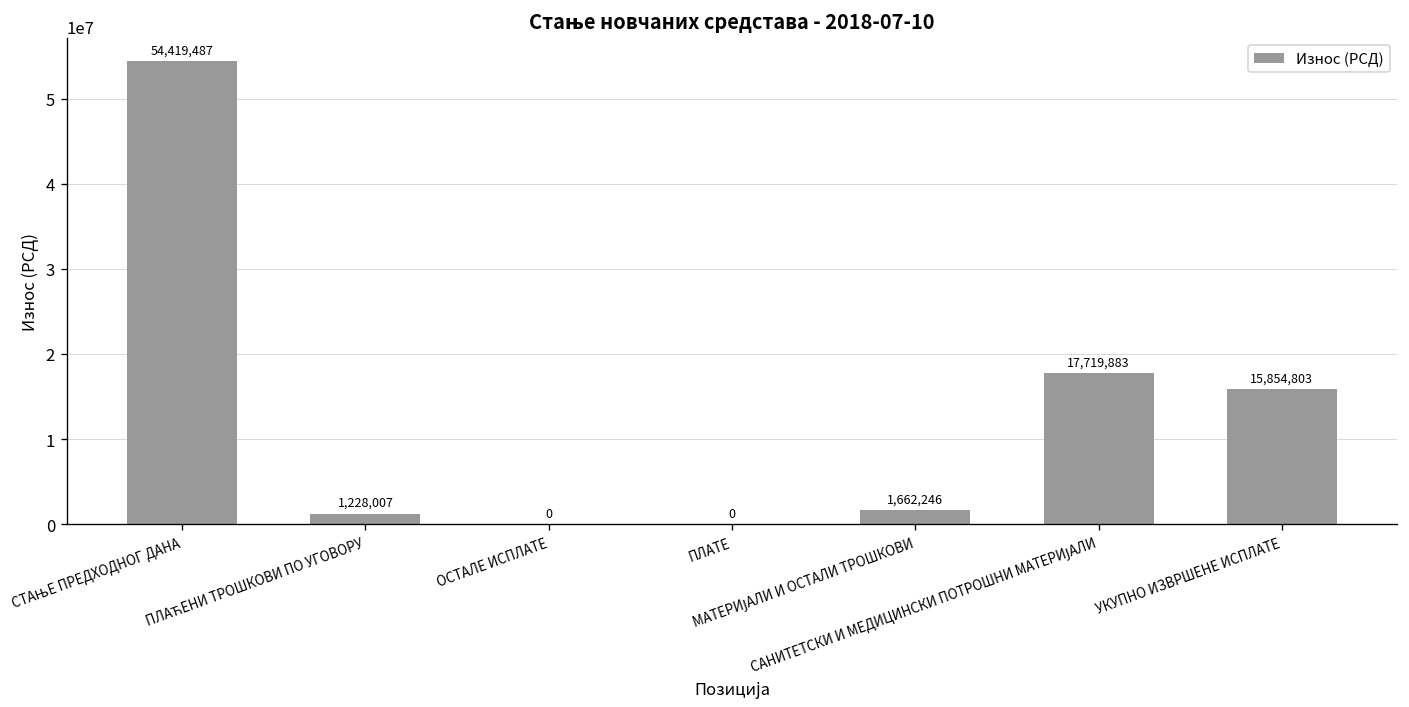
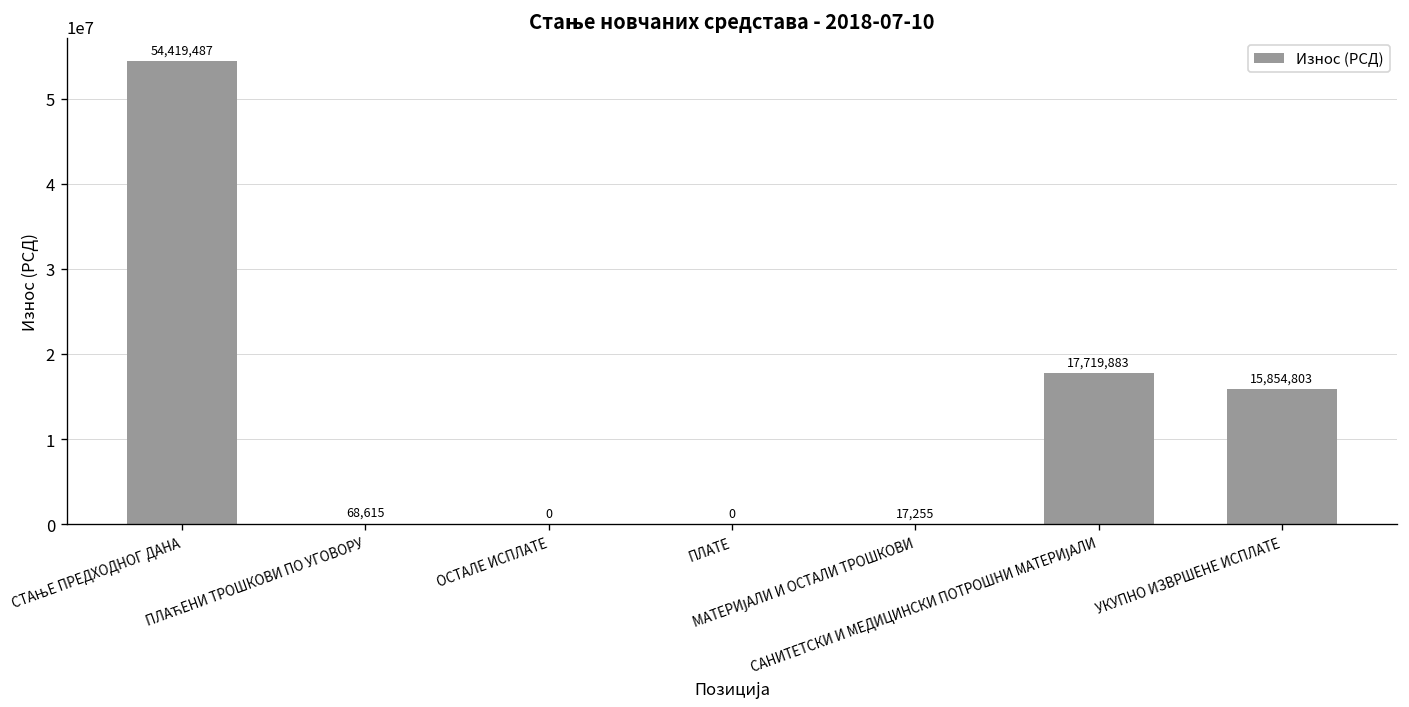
  {
    "СТАЊЕ ПРЕДХОДНОГ ДАНА": "54,419,487",
-   "ПЛАЋЕНИ ТРОШКОВИ ПО УГОВОРУ": "1,228,007",
+   "ПЛАЋЕНИ ТРОШКОВИ ПО УГОВОРУ": "68,615",
    "ОСТАЛЕ ИСПЛАТЕ": "0",
    "ПЛАТЕ": "0",
-   "МАТЕРИЈАЛИ И ОСТАЛИ ТРОШКОВИ": "1,662,246",
+   "МАТЕРИЈАЛИ И ОСТАЛИ ТРОШКОВИ": "17,255",
    "САНИТЕТСКИ И МЕДИЦИНСКИ ПОТРОШНИ МАТЕРИЈАЛИ": "17,719,883",
    "УКУПНО ИЗВРШЕНЕ ИСПЛАТЕ": "15,854,803"
  }
